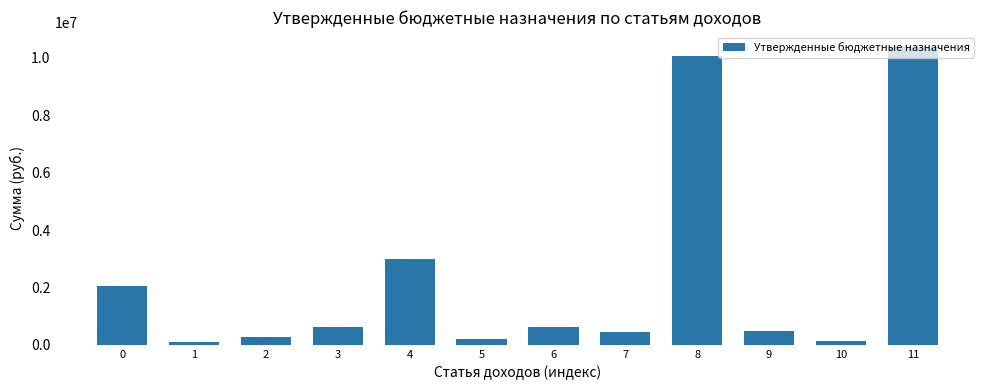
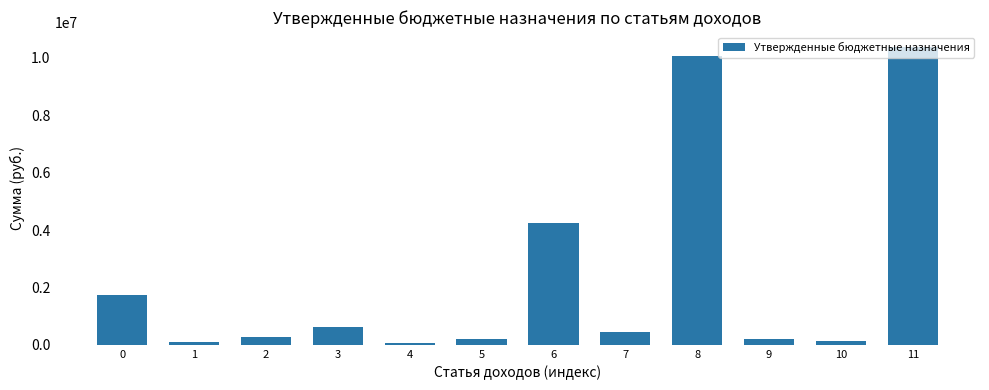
  {
-   "0": 2100000,
+   "0": 1700000,
    "1": 100000,
    "2": 300000,
    "3": 600000,
-   "4": 3000000,
+   "4": 100000,
    "5": 200000,
-   "6": 600000,
+   "6": 4200000,
    "7": 500000,
    "8": 10100000,
-   "9": 500000,
+   "9": 200000,
    "10": 200000
  }
